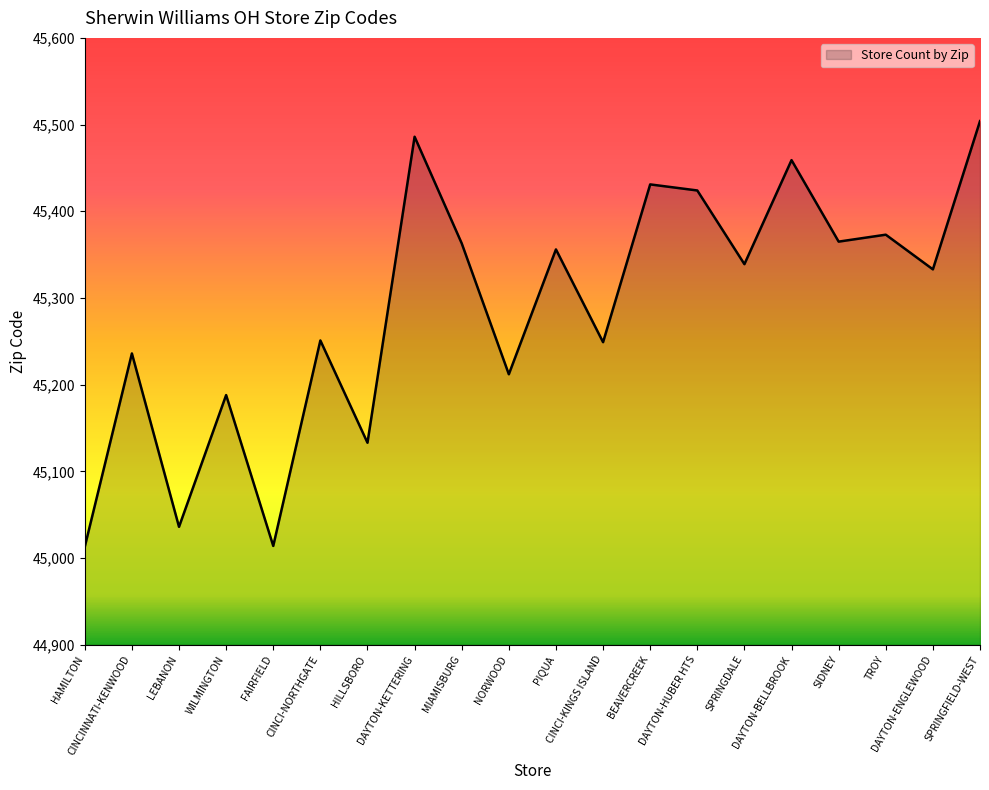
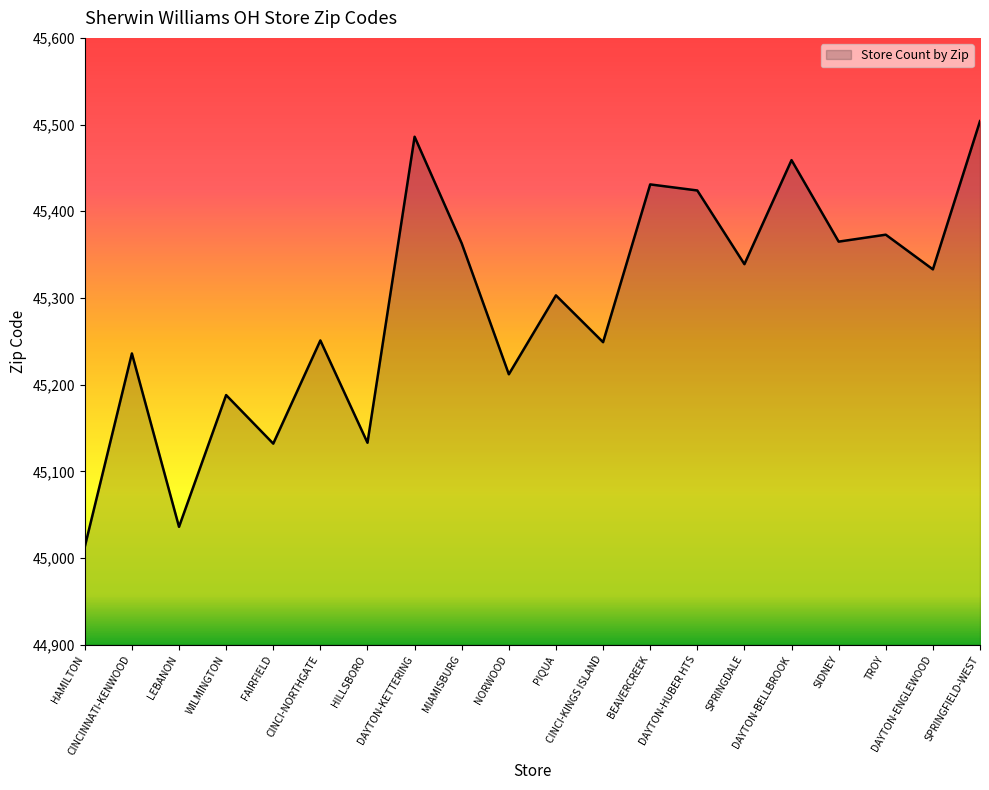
  {
    "HAMILTON": "45,010",
    "CINCINNATI-KENWOOD": "45,240",
    "LEBANON": "45,040",
    "WILMINGTON": "45,190",
-   "FAIRFIELD": "45,010",
+   "FAIRFIELD": "45,130",
    "CINCI-NORTHGATE": "45,250",
    "HILLSBORO": "45,130",
    "DAYTON-KETTERING": "45,490",
    "MIAMISBURG": "45,360",
    "NORWOOD": "45,210",
-   "PIQUA": "45,360",
+   "PIQUA": "45,300",
    "CINCI-KINGS ISLAND": "45,250",
    "BEAVERCREEK": "45,430",
    "DAYTON-HUBER HTS": "45,420",
    "SPRINGDALE": "45,340",
    "DAYTON-BELLBROOK": "45,460",
    "SIDNEY": "45,370",
    "TROY": "45,370",
    "DAYTON-ENGLEWOOD": "45,330",
    "SPRINGFIELD-WEST": "45,500"
  }
